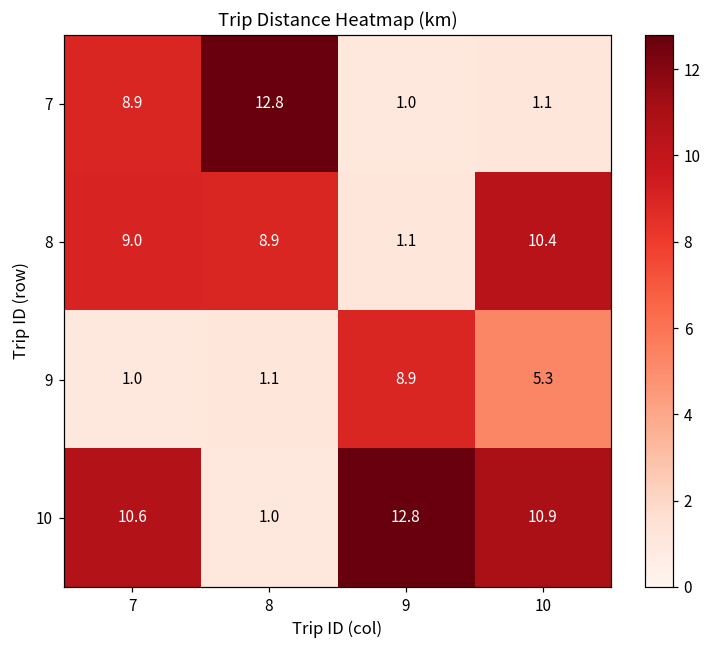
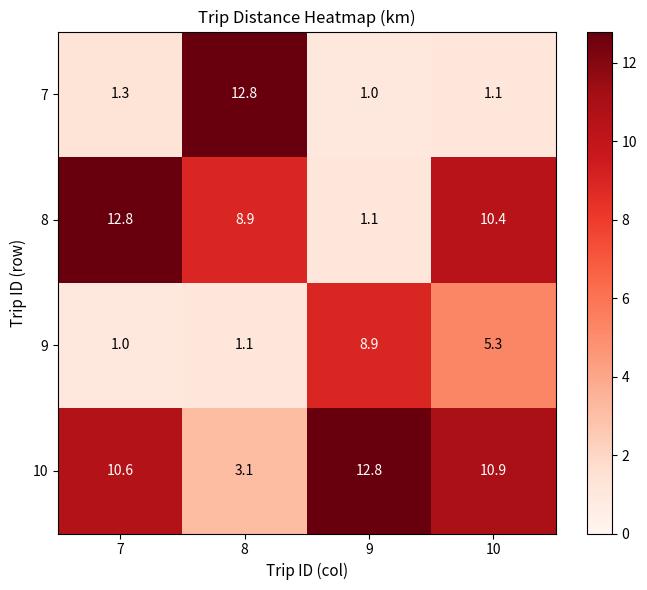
  {
    "7": {
-     "7": 8.9,
+     "7": 1.3,
      "8": 12.8,
      "9": 1.0,
      "10": 1.1
    },
    "8": {
-     "7": 9.0,
+     "7": 12.8,
      "8": 8.9,
      "9": 1.1,
      "10": 10.4
    },
    "9": {
      "7": 1.0,
      "8": 1.1,
      "9": 8.9,
      "10": 5.3
    },
    "10": {
      "7": 10.6,
-     "8": 1.0,
+     "8": 3.1,
      "9": 12.8,
      "10": 10.9
    }
  }
